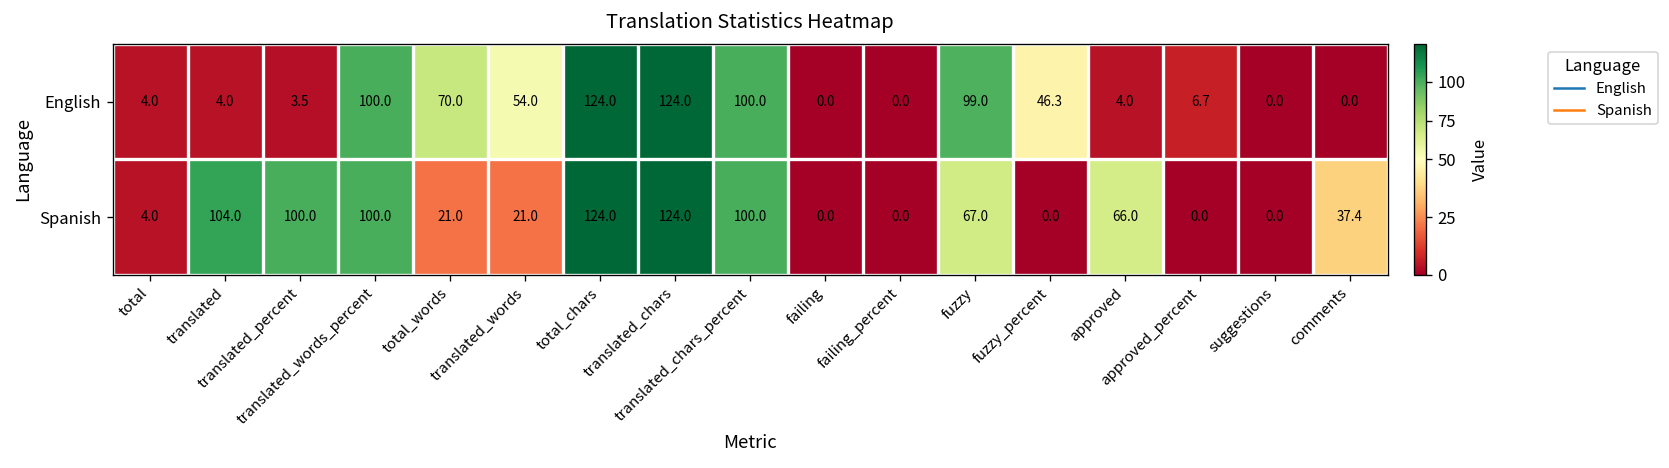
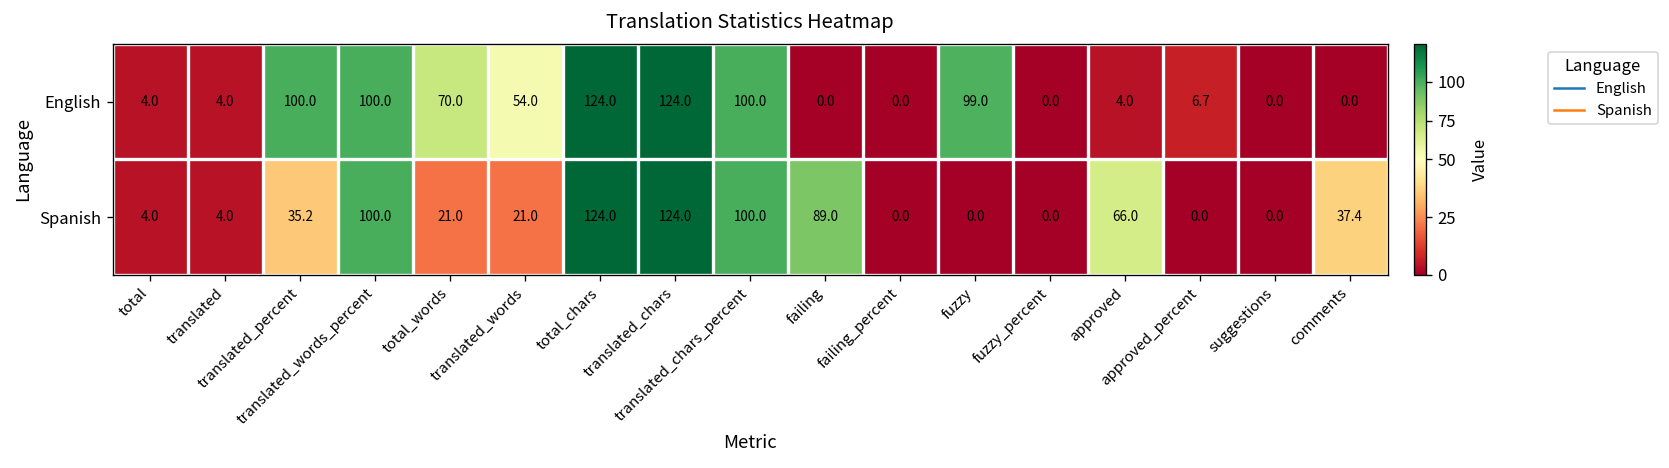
  {
    "English": {
      "total": 4.0,
      "translated": 4.0,
-     "translated_percent": 3.5,
+     "translated_percent": 100.0,
      "translated_words_percent": 100.0,
      "total_words": 70.0,
      "translated_words": 54.0,
      "total_chars": 124.0,
      "translated_chars": 124.0,
      "translated_chars_percent": 100.0,
      "failing": 0.0,
      "failing_percent": 0.0,
      "fuzzy": 99.0,
-     "fuzzy_percent": 46.3,
+     "fuzzy_percent": 0.0,
      "approved": 4.0,
      "approved_percent": 6.7,
      "suggestions": 0.0,
      "comments": 0.0
    },
    "Spanish": {
      "total": 4.0,
-     "translated": 104.0,
-     "translated_percent": 100.0,
+     "translated": 4.0,
+     "translated_percent": 35.2,
      "translated_words_percent": 100.0,
      "total_words": 21.0,
      "translated_words": 21.0,
      "total_chars": 124.0,
      "translated_chars": 124.0,
      "translated_chars_percent": 100.0,
-     "failing": 0.0,
+     "failing": 89.0,
      "failing_percent": 0.0,
-     "fuzzy": 67.0,
+     "fuzzy": 0.0,
      "fuzzy_percent": 0.0,
      "approved": 66.0,
      "approved_percent": 0.0,
      "suggestions": 0.0,
      "comments": 37.4
    }
  }
